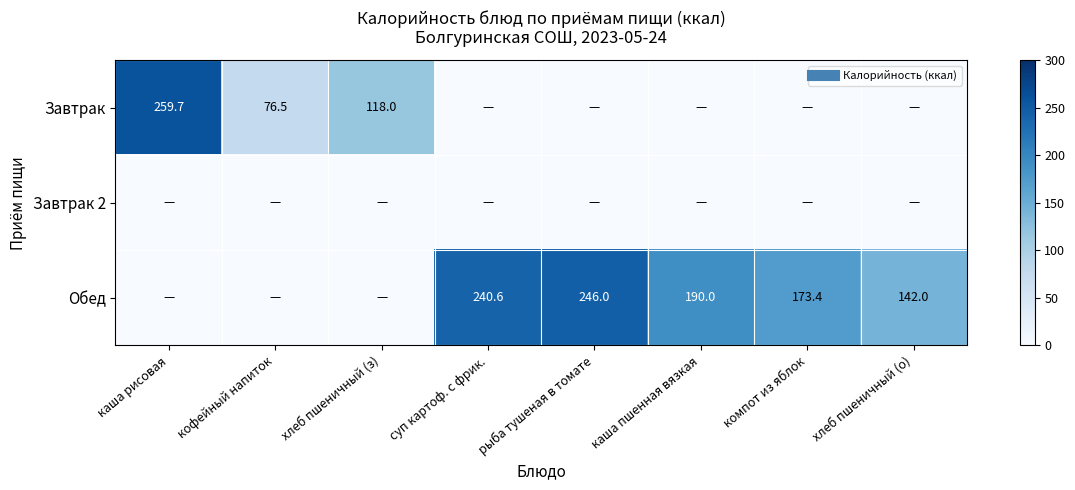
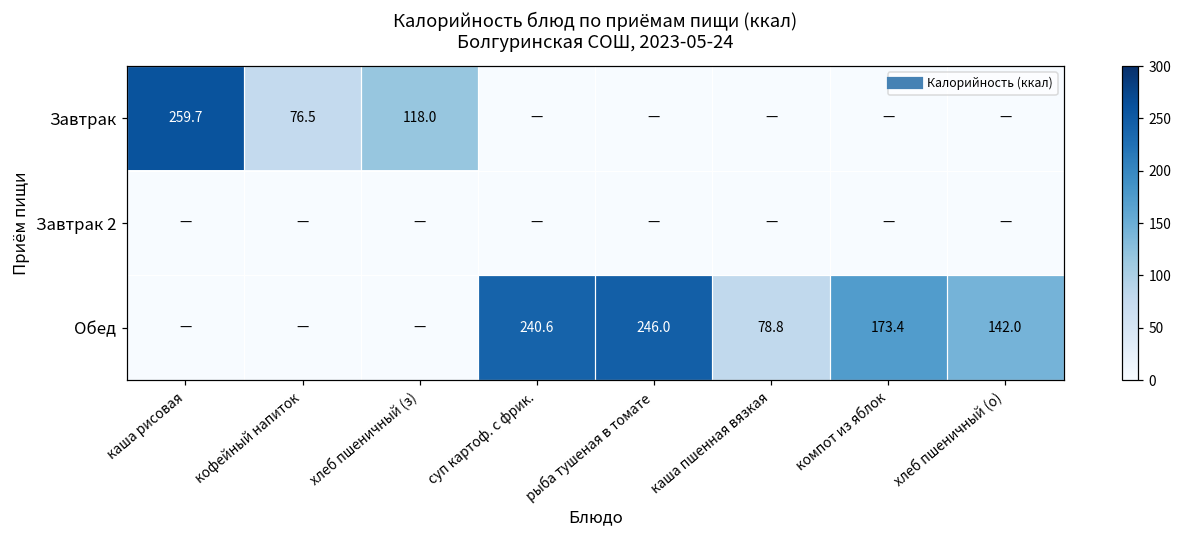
  {
    "Завтрак": {
      "каша рисовая": 259.7,
      "кофейный напиток": 76.5,
      "хлеб пшеничный (з)": 118.0
    },
    "Обед": {
      "суп картоф. с фрик.": 240.6,
      "рыба тушеная в томате": 246.0,
-     "каша пшенная вязкая": 190.0,
+     "каша пшенная вязкая": 78.8,
      "компот из яблок": 173.4,
      "хлеб пшеничный (о)": 142.0
    }
  }
